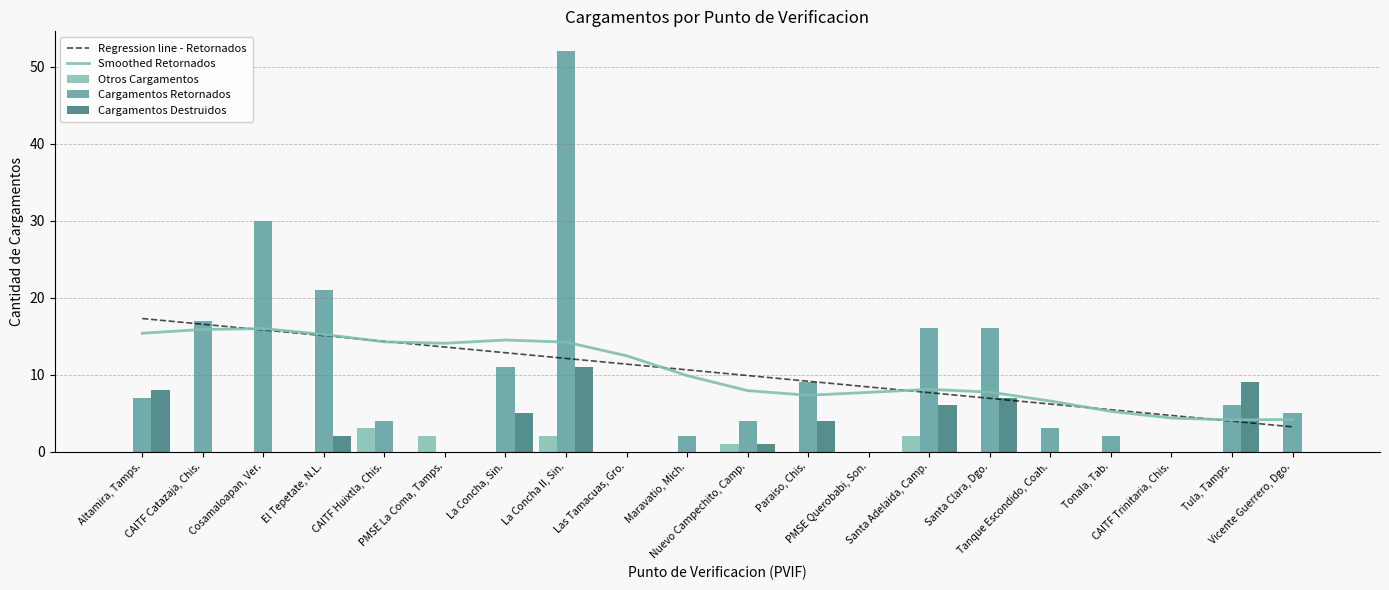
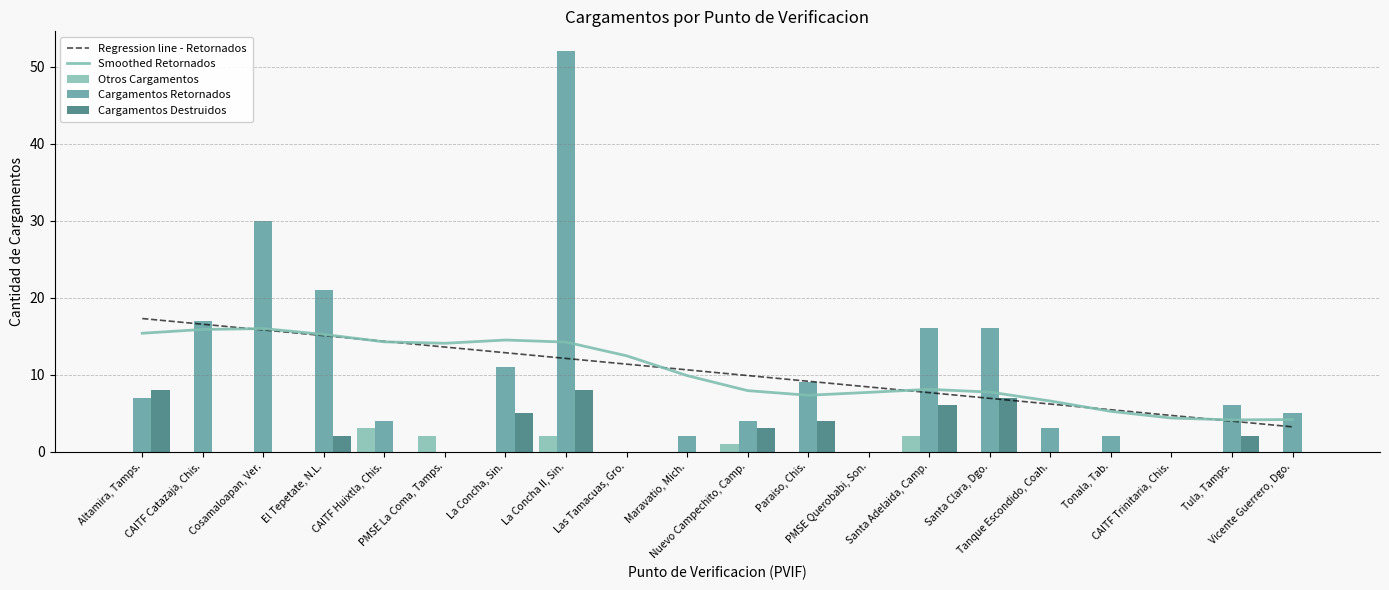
  {
    "Regression line - Retornados": {
      "Altamira, Tamps.": 17,
      "Vicente Guerrero, Dgo.": 3
    },
    "Cargamentos Destruidos": {
      "Altamira, Tamps.": 8,
      "CAITF Catazaja, Chis.": 0,
      "Cosamaloapan, Ver.": 0,
      "El Tepetate, N.L.": 2,
      "CAITF Huixtla, Chis.": 0,
      "PMSE La Coma, Tamps.": 0,
      "La Concha, Sin.": 5,
-     "La Concha II, Sin.": 11,
+     "La Concha II, Sin.": 8,
      "Las Tamacuas, Gro.": 0,
      "Maravatio, Mich.": 0,
-     "Nuevo Campechito, Camp.": 1,
+     "Nuevo Campechito, Camp.": 3,
      "Paraiso, Chis.": 4,
      "PMSE Querobabi, Son.": 0,
      "Santa Adelaida, Camp.": 6,
      "Santa Clara, Dgo.": 7,
      "Tanque Escondido, Coah.": 0,
      "Tonala, Tab.": 0,
      "CAITF Trinitaria, Chis.": 0,
-     "Tula, Tamps.": 9,
+     "Tula, Tamps.": 2,
      "Vicente Guerrero, Dgo.": 0
    }
  }
